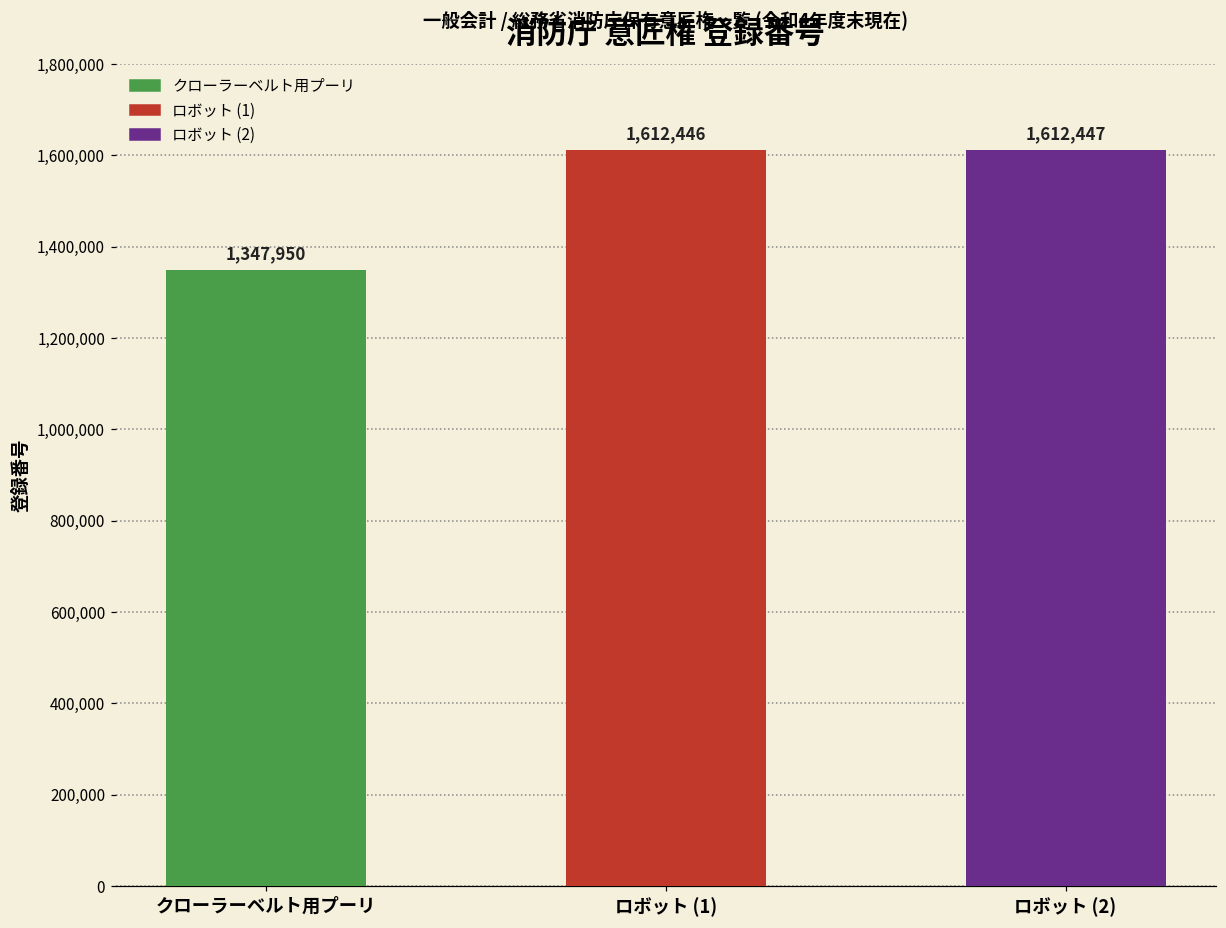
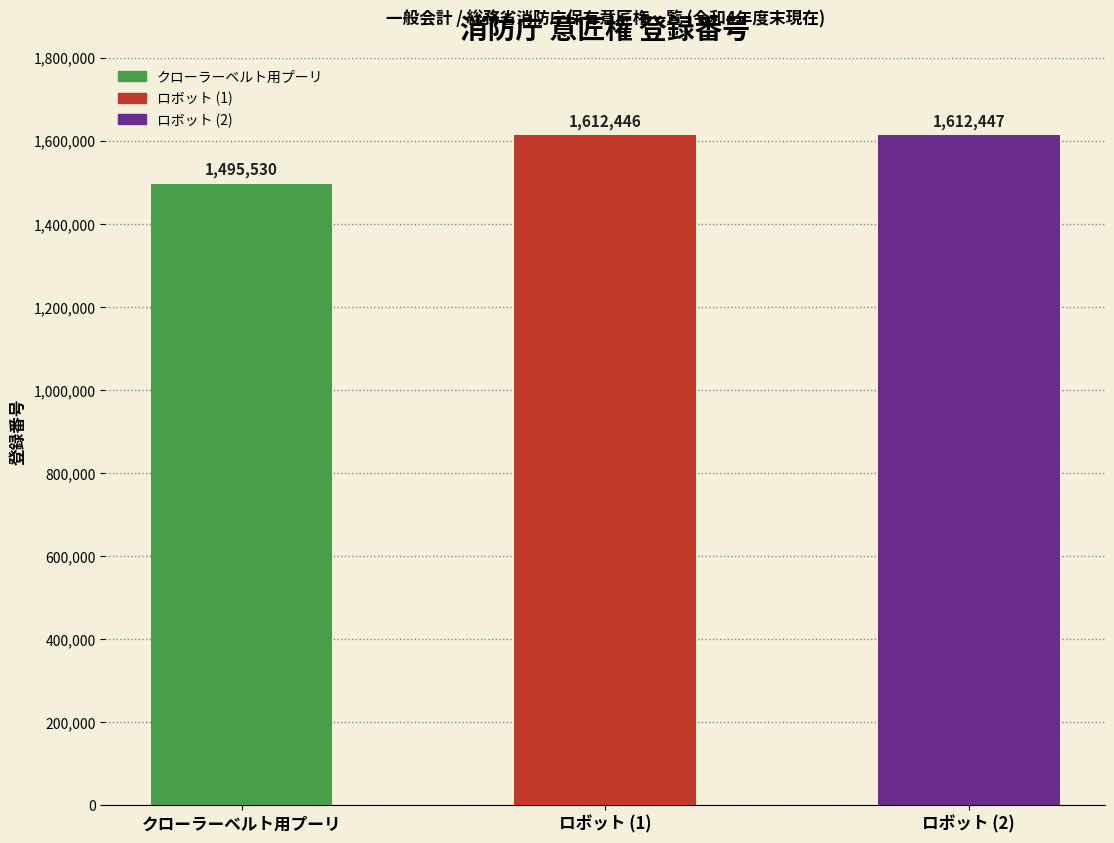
  {
-   "クローラーベルト用プーリ": "1,347,950",
+   "クローラーベルト用プーリ": "1,495,530",
    "ロボット (1)": "1,612,446",
    "ロボット (2)": "1,612,447"
  }
